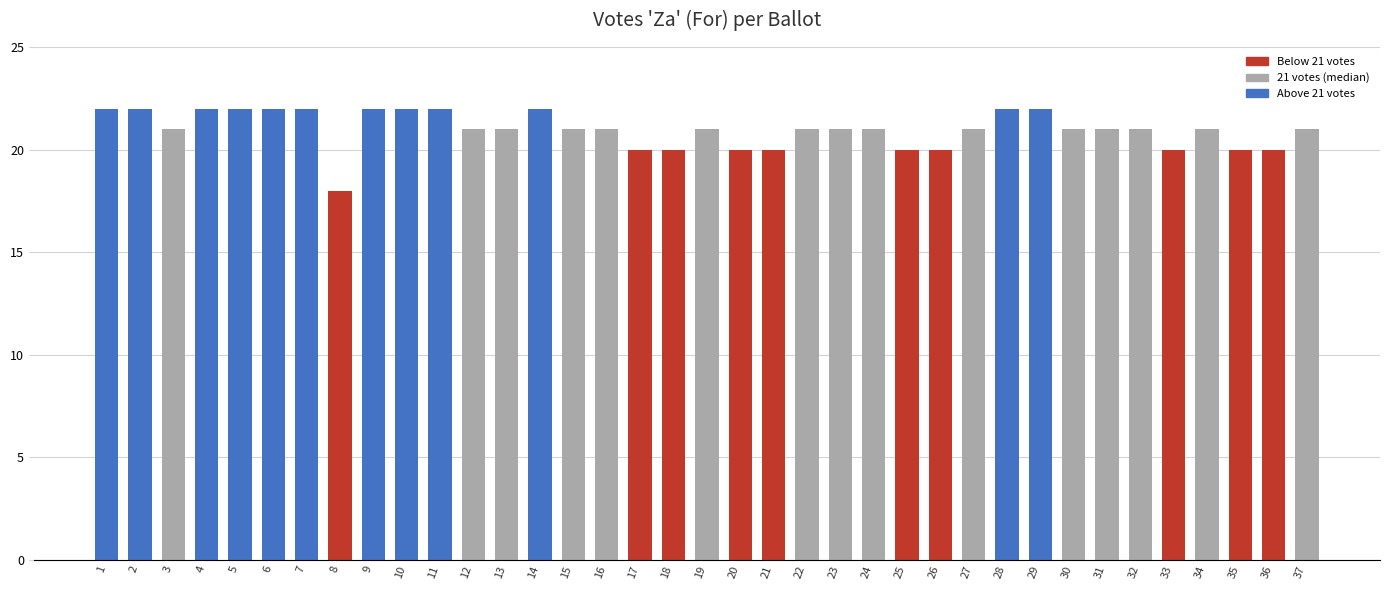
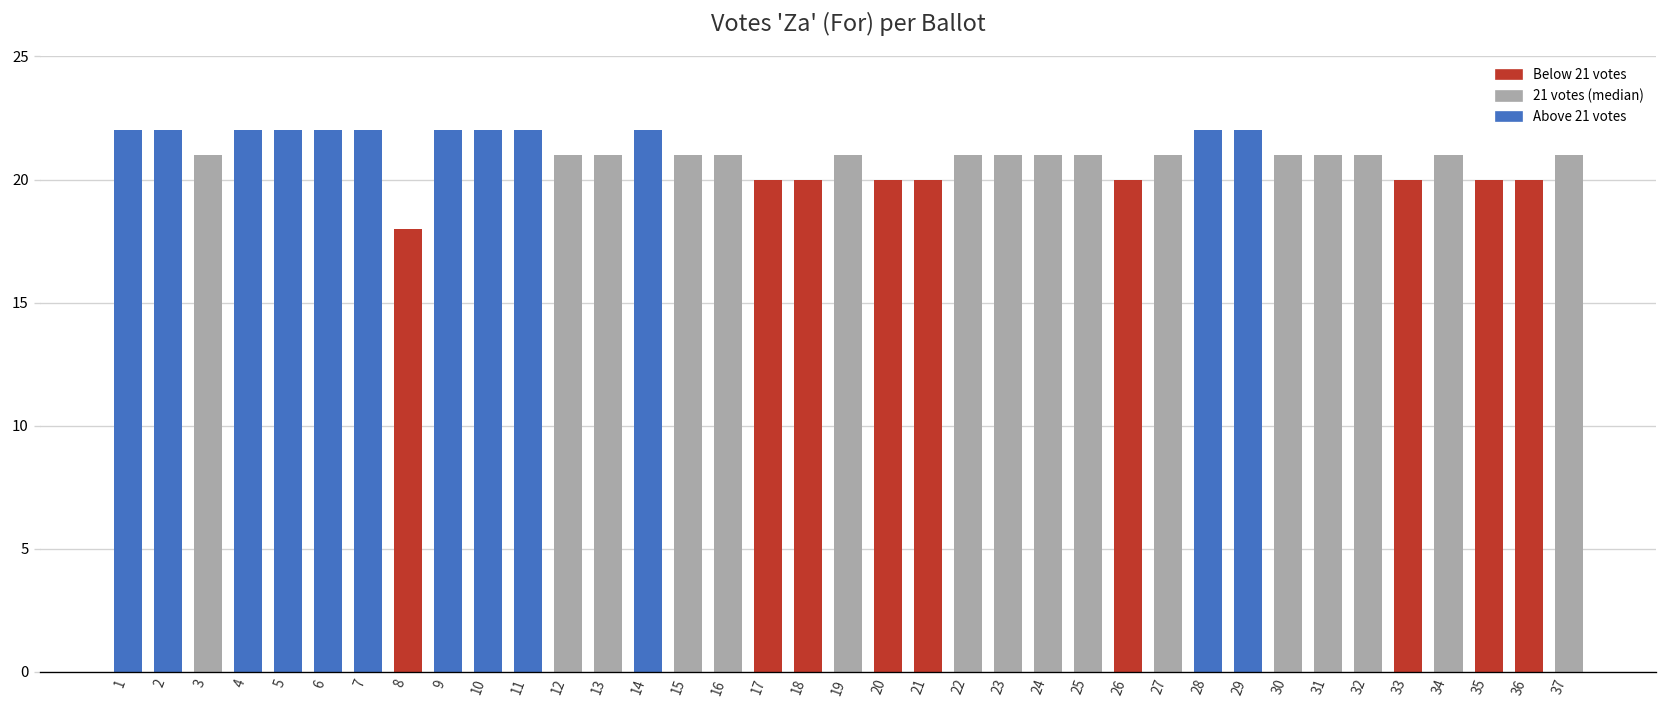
  {
    "1": 22,
    "2": 22,
    "3": 21,
    "4": 22,
    "5": 22,
    "6": 22,
    "7": 22,
    "8": 18,
    "9": 22,
    "10": 22,
    "11": 22,
    "12": 21,
    "13": 21,
    "14": 22,
    "15": 21,
    "16": 21,
    "17": 20,
    "18": 20,
    "19": 21,
    "20": 20,
    "21": 20,
    "22": 21,
    "23": 21,
    "24": 21,
-   "25": 20,
+   "25": 21,
    "26": 20,
    "27": 21,
    "28": 22,
    "29": 22,
    "30": 21,
    "31": 21,
    "32": 21,
    "33": 20,
    "34": 21,
    "35": 20,
    "36": 20,
    "37": 21
  }
